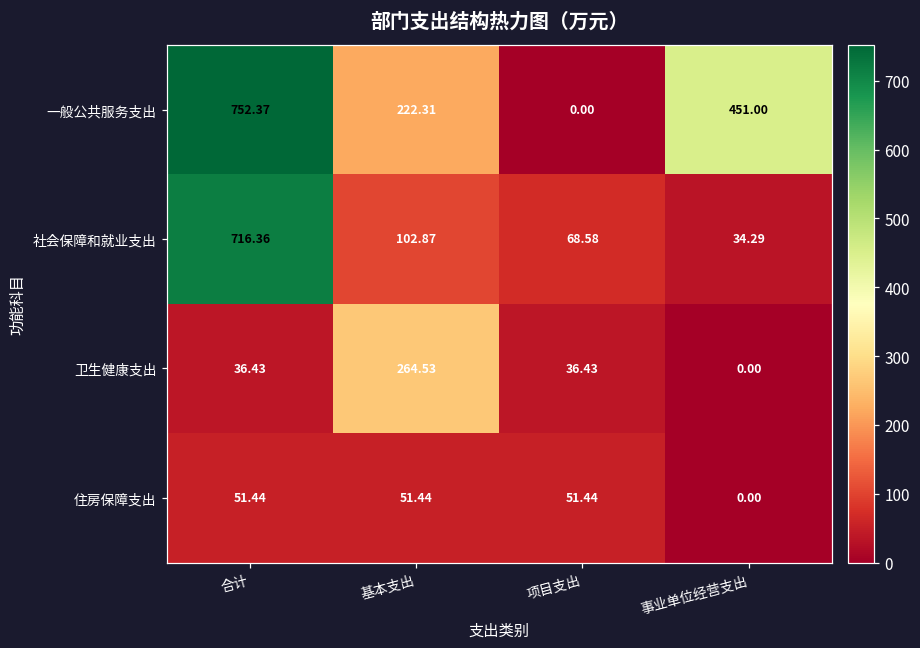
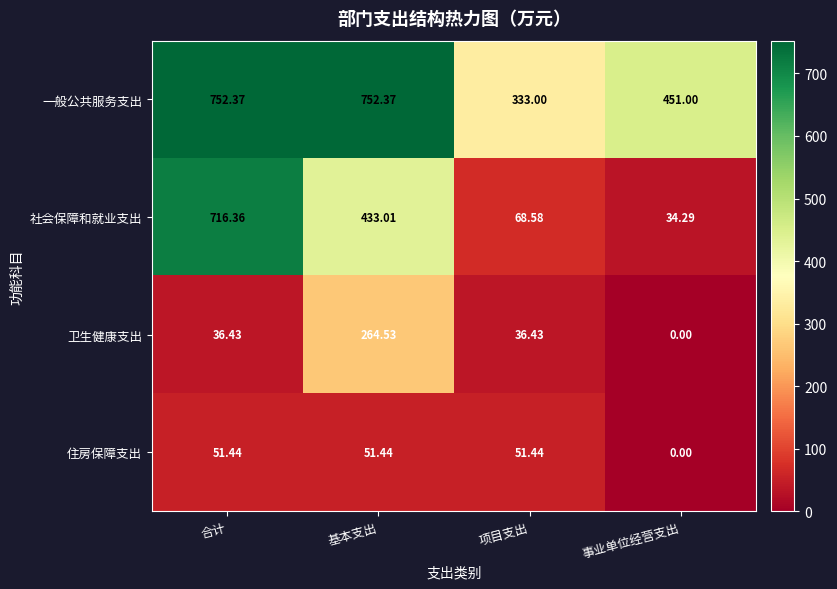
  {
    "一般公共服务支出": {
      "合计": 752.37,
-     "基本支出": 222.31,
-     "项目支出": 0.00,
+     "基本支出": 752.37,
+     "项目支出": 333.00,
      "事业单位经营支出": 451.00
    },
    "社会保障和就业支出": {
      "合计": 716.36,
-     "基本支出": 102.87,
+     "基本支出": 433.01,
      "项目支出": 68.58,
      "事业单位经营支出": 34.29
    },
    "卫生健康支出": {
      "合计": 36.43,
      "基本支出": 264.53,
      "项目支出": 36.43,
      "事业单位经营支出": 0.00
    },
    "住房保障支出": {
      "合计": 51.44,
      "基本支出": 51.44,
      "项目支出": 51.44,
      "事业单位经营支出": 0.00
    }
  }
